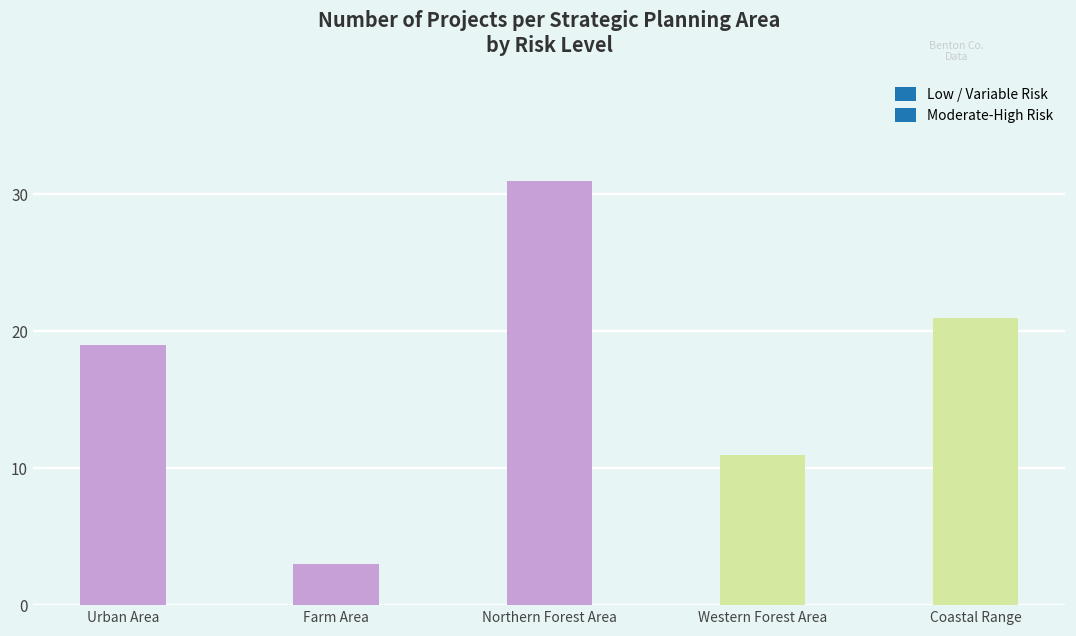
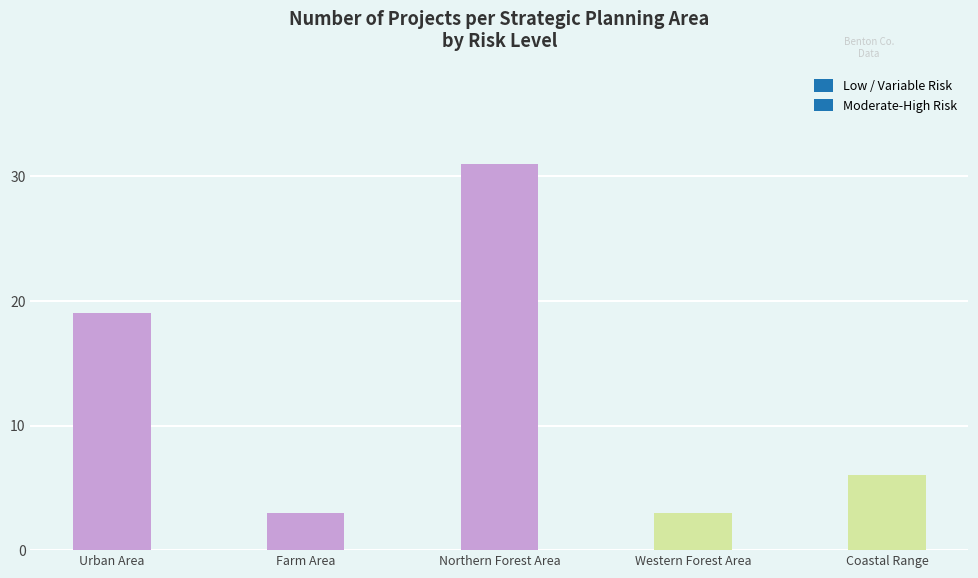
  {
    "Urban Area": 19,
    "Farm Area": 3,
    "Northern Forest Area": 31,
-   "Western Forest Area": 11,
-   "Coastal Range": 21
+   "Western Forest Area": 3,
+   "Coastal Range": 6
  }
